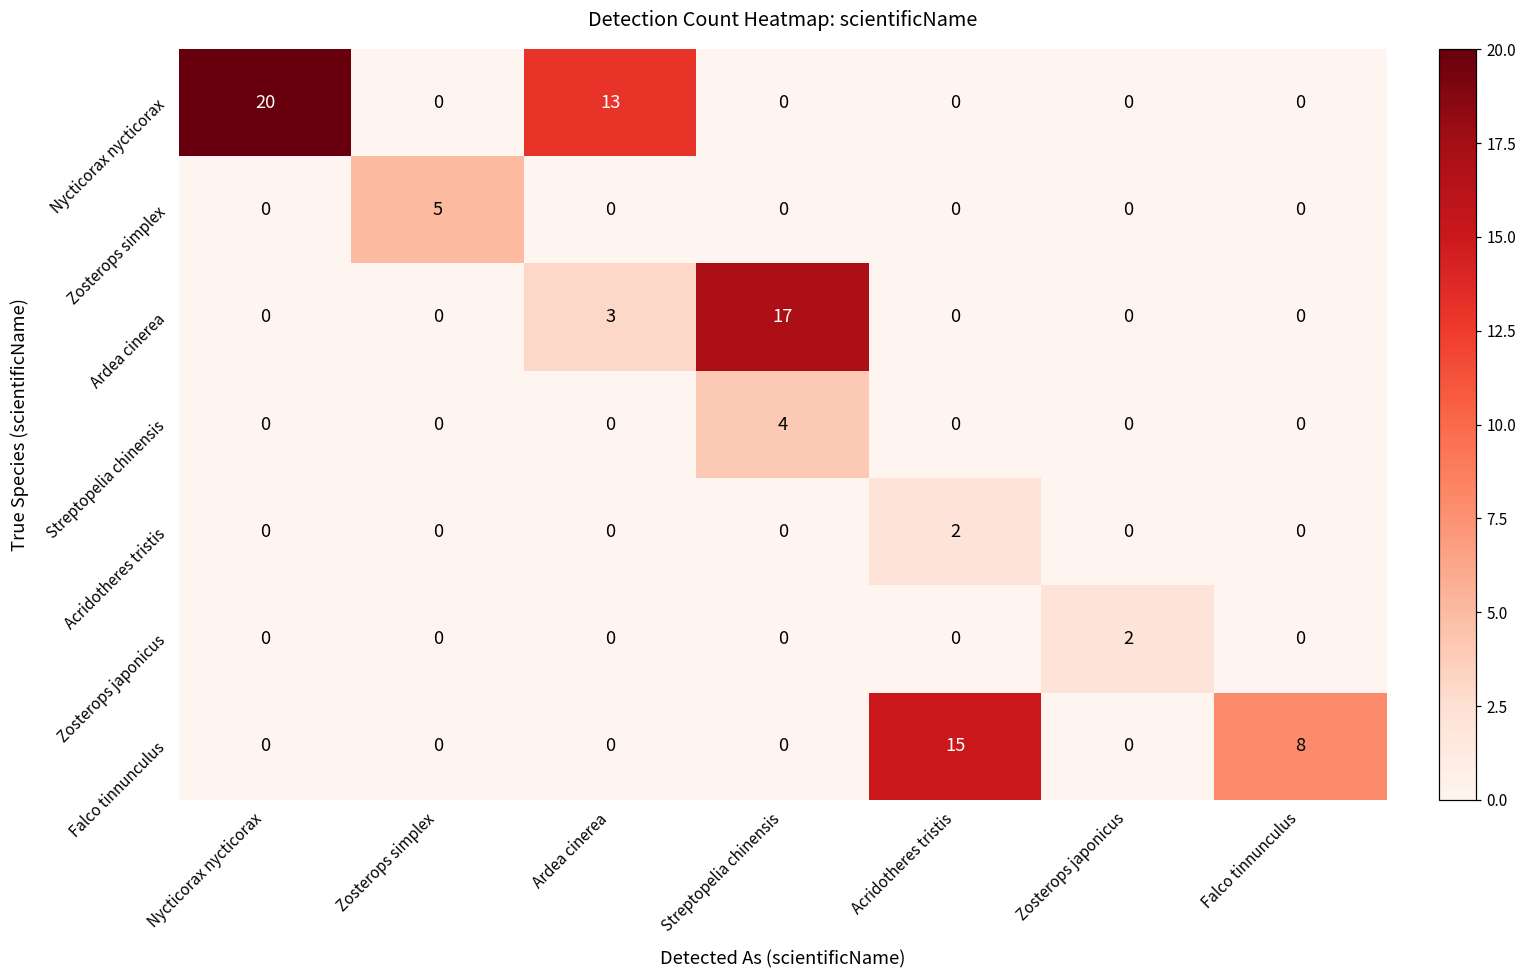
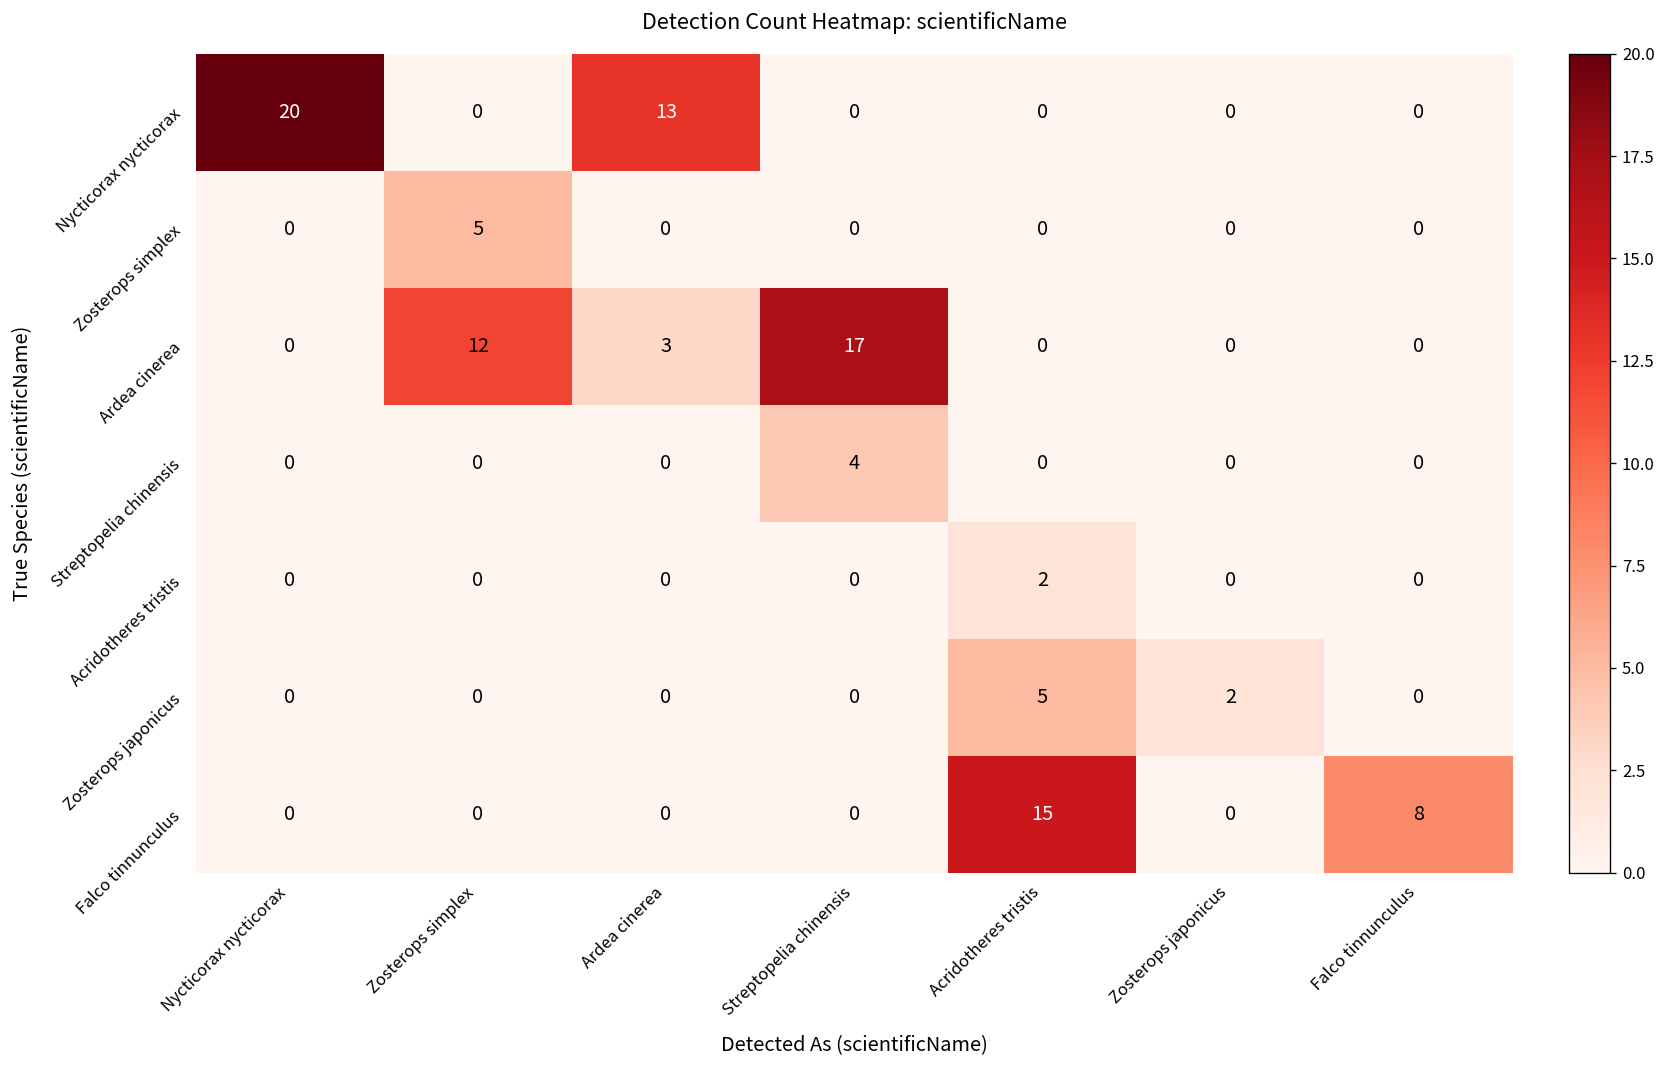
  {
    "Nycticorax nycticorax": {
      "Nycticorax nycticorax": 20,
      "Zosterops simplex": 0,
      "Ardea cinerea": 13,
      "Streptopelia chinensis": 0,
      "Acridotheres tristis": 0,
      "Zosterops japonicus": 0,
      "Falco tinnunculus": 0
    },
    "Zosterops simplex": {
      "Nycticorax nycticorax": 0,
      "Zosterops simplex": 5,
      "Ardea cinerea": 0,
      "Streptopelia chinensis": 0,
      "Acridotheres tristis": 0,
      "Zosterops japonicus": 0,
      "Falco tinnunculus": 0
    },
    "Ardea cinerea": {
      "Nycticorax nycticorax": 0,
-     "Zosterops simplex": 0,
+     "Zosterops simplex": 12,
      "Ardea cinerea": 3,
      "Streptopelia chinensis": 17,
      "Acridotheres tristis": 0,
      "Zosterops japonicus": 0,
      "Falco tinnunculus": 0
    },
    "Streptopelia chinensis": {
      "Nycticorax nycticorax": 0,
      "Zosterops simplex": 0,
      "Ardea cinerea": 0,
      "Streptopelia chinensis": 4,
      "Acridotheres tristis": 0,
      "Zosterops japonicus": 0,
      "Falco tinnunculus": 0
    },
    "Acridotheres tristis": {
      "Nycticorax nycticorax": 0,
      "Zosterops simplex": 0,
      "Ardea cinerea": 0,
      "Streptopelia chinensis": 0,
      "Acridotheres tristis": 2,
      "Zosterops japonicus": 0,
      "Falco tinnunculus": 0
    },
    "Zosterops japonicus": {
      "Nycticorax nycticorax": 0,
      "Zosterops simplex": 0,
      "Ardea cinerea": 0,
      "Streptopelia chinensis": 0,
-     "Acridotheres tristis": 0,
+     "Acridotheres tristis": 5,
      "Zosterops japonicus": 2,
      "Falco tinnunculus": 0
    },
    "Falco tinnunculus": {
      "Nycticorax nycticorax": 0,
      "Zosterops simplex": 0,
      "Ardea cinerea": 0,
      "Streptopelia chinensis": 0,
      "Acridotheres tristis": 15,
      "Zosterops japonicus": 0,
      "Falco tinnunculus": 8
    }
  }
